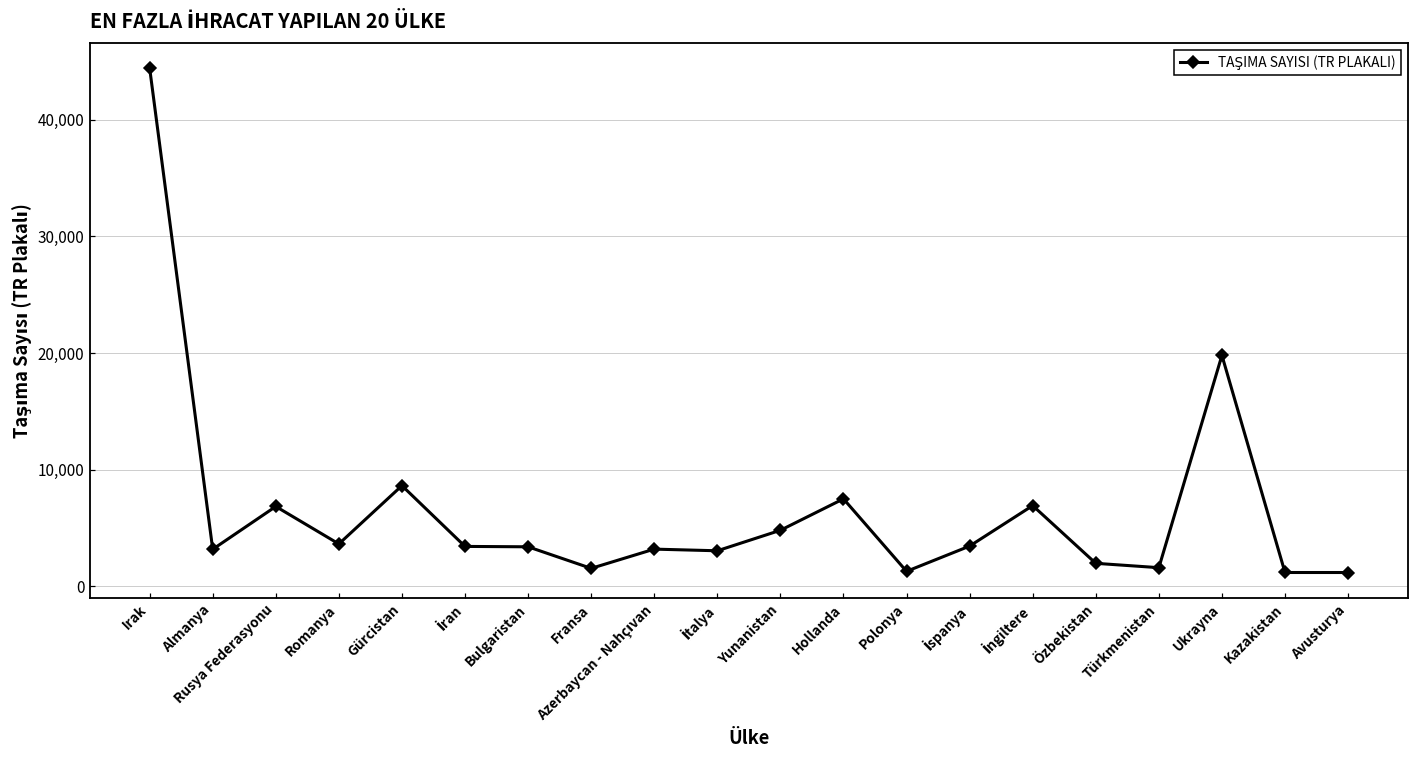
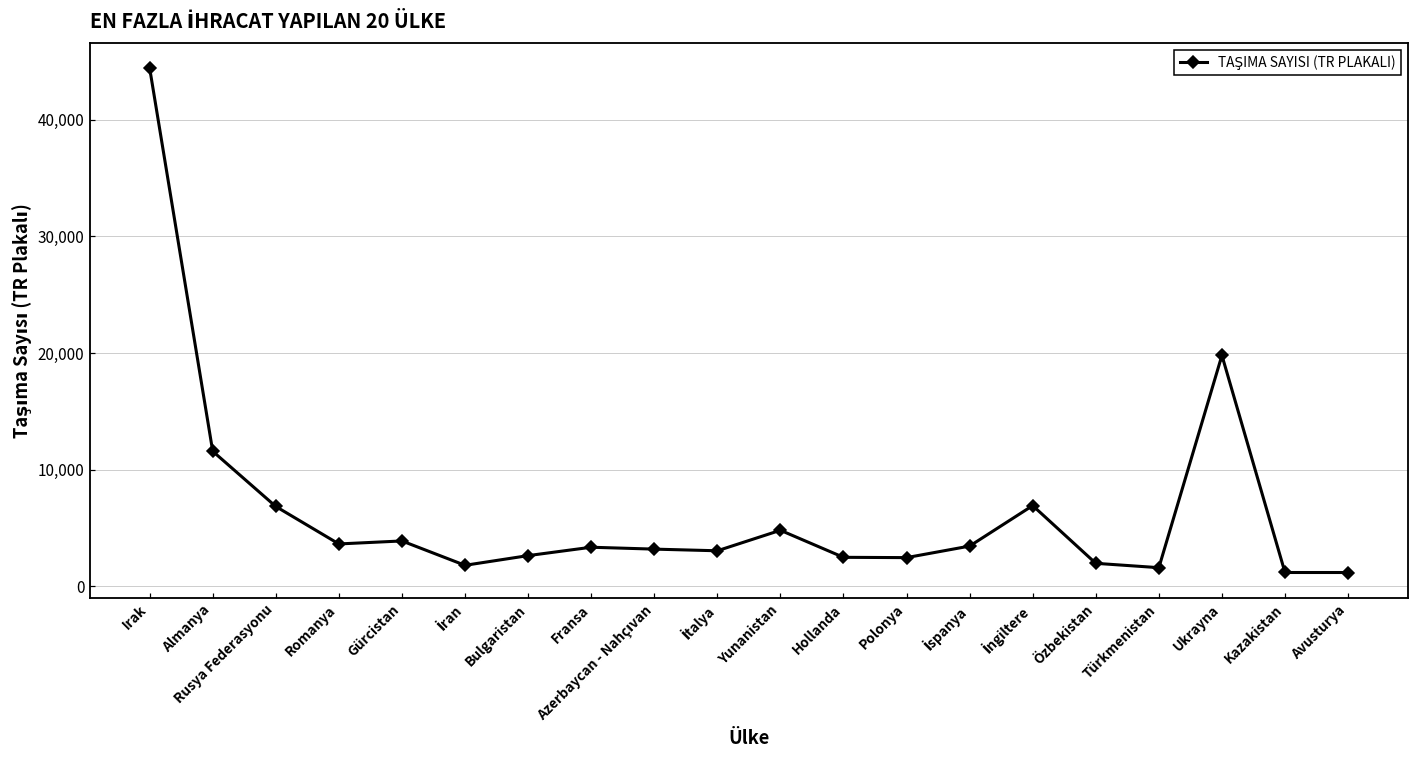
  {
    "Irak": "44,400",
-   "Almanya": "3,200",
+   "Almanya": "11,600",
    "Rusya Federasyonu": "6,800",
    "Romanya": "3,600",
-   "Gürcistan": "8,600",
-   "İran": "3,400",
-   "Bulgaristan": "3,400",
-   "Fransa": "1,500",
+   "Gürcistan": "3,900",
+   "İran": "1,800",
+   "Bulgaristan": "2,600",
+   "Fransa": "3,300",
    "Azerbaycan - Nahçıvan": "3,200",
    "İtalya": "3,000",
    "Yunanistan": "4,800",
-   "Hollanda": "7,500",
-   "Polonya": "1,300",
+   "Hollanda": "2,500",
+   "Polonya": "2,400",
    "İspanya": "3,400",
    "İngiltere": "6,900",
    "Özbekistan": "2,000",
    "Türkmenistan": "1,600",
    "Ukrayna": "19,800",
    "Kazakistan": "1,200",
    "Avusturya": "1,200"
  }
